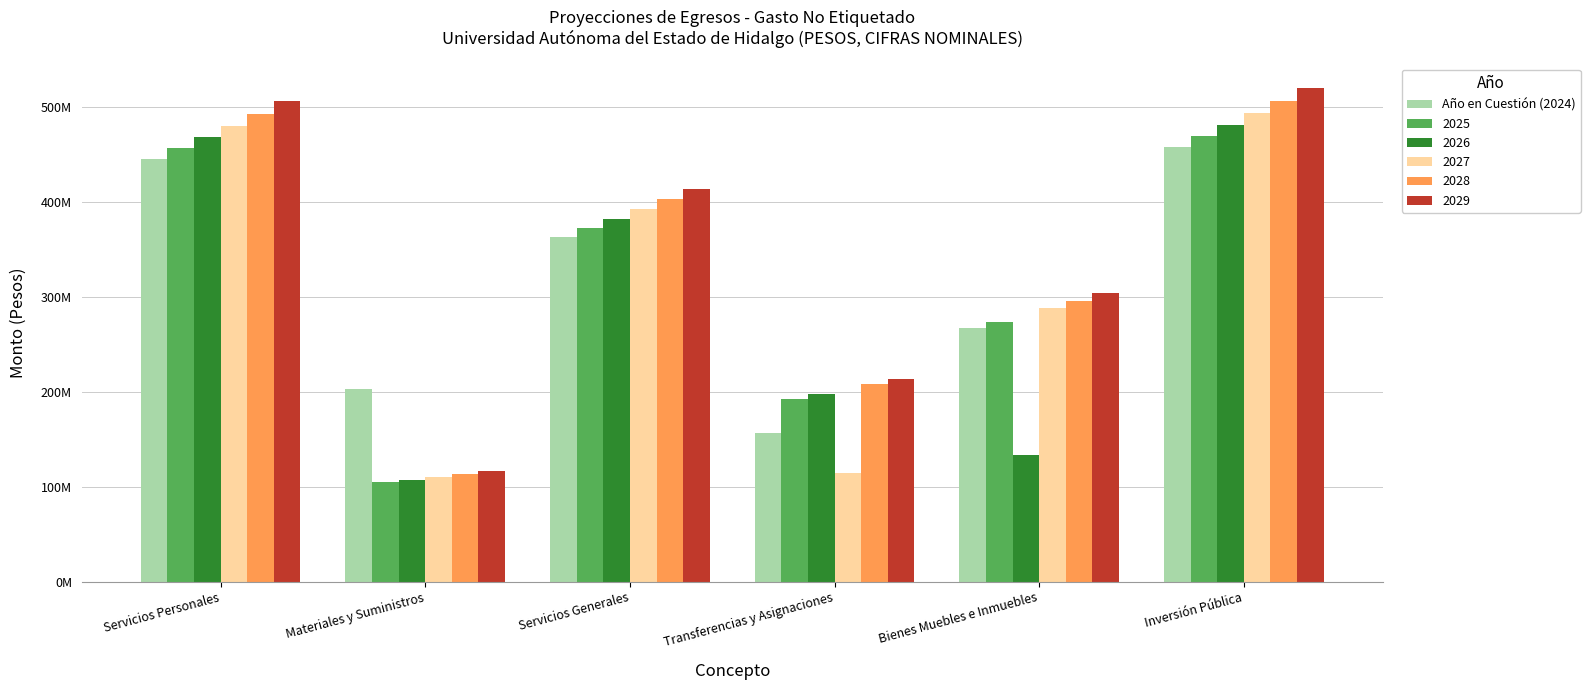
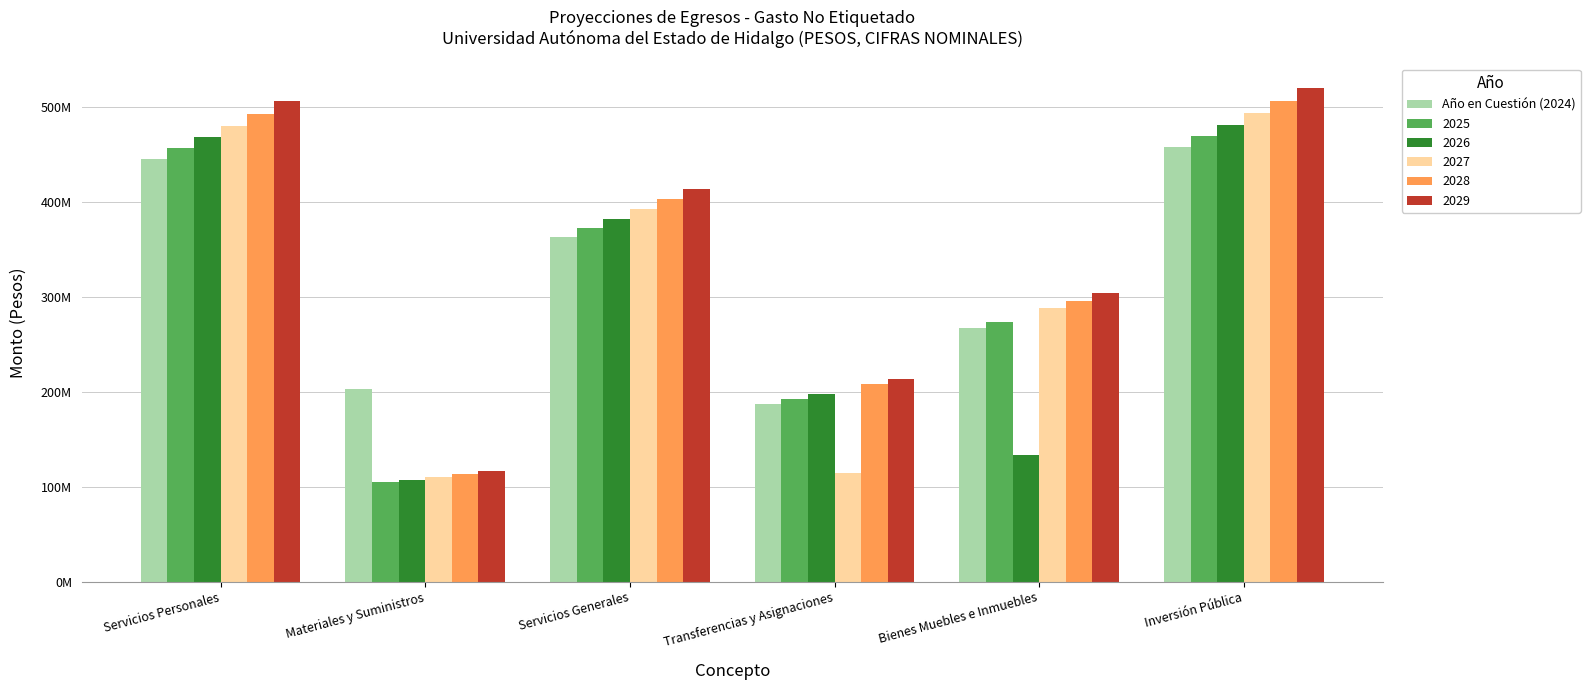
  {
    "Año en Cuestión (2024)": {
      "Servicios Personales": 440000000,
      "Materiales y Suministros": 200000000,
      "Servicios Generales": 360000000,
-     "Transferencias y Asignaciones": 160000000,
+     "Transferencias y Asignaciones": 190000000,
      "Bienes Muebles e Inmuebles": 270000000,
      "Inversión Pública": 460000000
    },
    "2025": {
      "Servicios Personales": 460000000,
      "Materiales y Suministros": 100000000,
      "Servicios Generales": 370000000,
      "Transferencias y Asignaciones": 190000000,
      "Bienes Muebles e Inmuebles": 270000000,
      "Inversión Pública": 470000000
    },
    "2026": {
      "Servicios Personales": 470000000,
      "Materiales y Suministros": 110000000,
      "Servicios Generales": 380000000,
      "Transferencias y Asignaciones": 200000000,
      "Bienes Muebles e Inmuebles": 130000000,
      "Inversión Pública": 480000000
    },
    "2027": {
      "Servicios Personales": 480000000,
      "Materiales y Suministros": 110000000,
      "Servicios Generales": 390000000,
      "Transferencias y Asignaciones": 110000000,
      "Bienes Muebles e Inmuebles": 290000000,
      "Inversión Pública": 490000000
    },
    "2028": {
      "Servicios Personales": 490000000,
      "Materiales y Suministros": 110000000,
      "Servicios Generales": 400000000,
      "Transferencias y Asignaciones": 210000000,
      "Bienes Muebles e Inmuebles": 300000000,
      "Inversión Pública": 510000000
    },
    "2029": {
      "Servicios Personales": 510000000,
      "Materiales y Suministros": 120000000,
      "Servicios Generales": 410000000,
      "Transferencias y Asignaciones": 210000000,
      "Bienes Muebles e Inmuebles": 300000000,
      "Inversión Pública": 520000000
    }
  }
